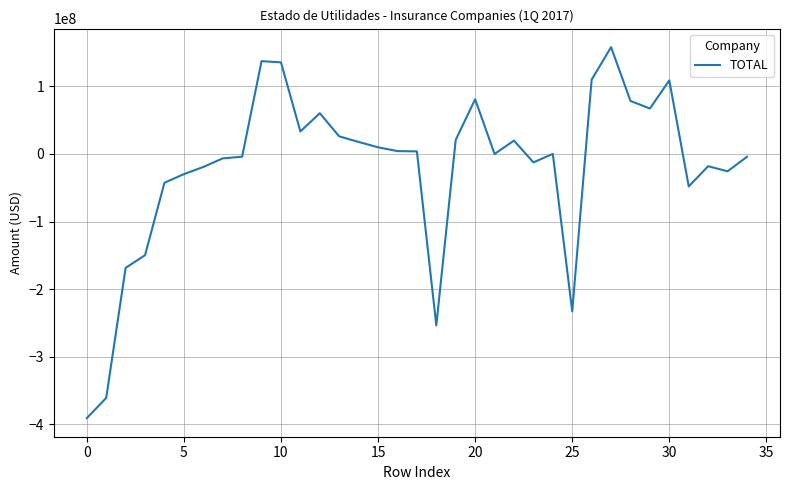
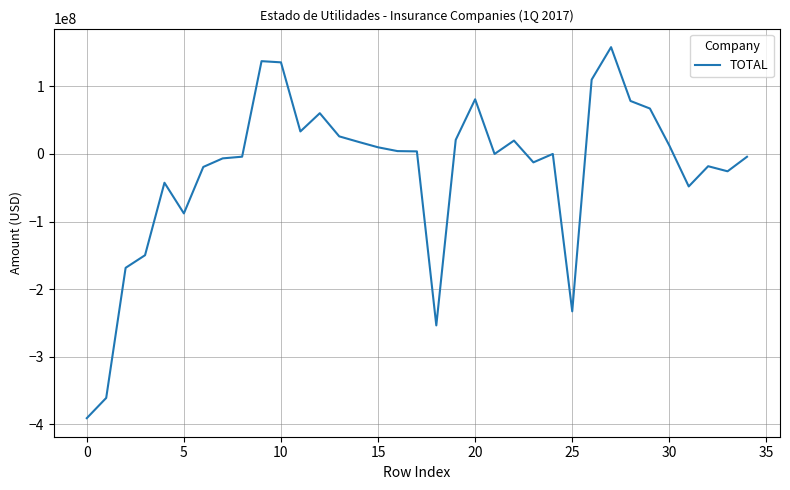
  {
    "0": -390000000,
-   "5": -30000000,
+   "5": -90000000,
    "10": 140000000,
    "15": 10000000,
    "20": 80000000,
    "25": -230000000,
-   "30": 110000000
+   "30": 10000000
  }
